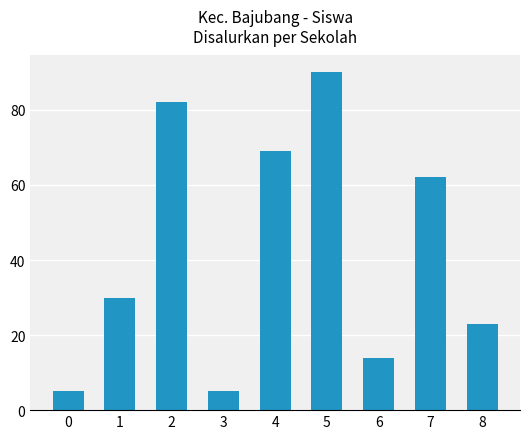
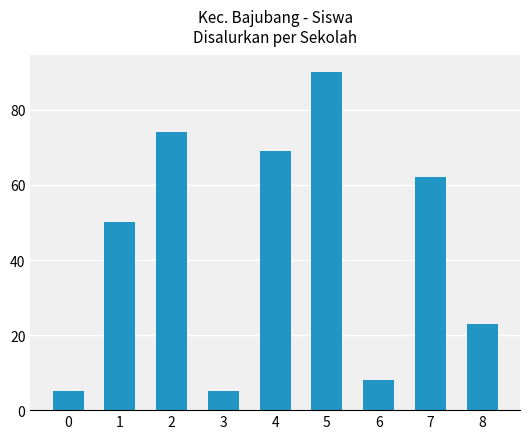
  {
    "0": 5,
-   "1": 30,
-   "2": 82,
+   "1": 50,
+   "2": 74,
    "3": 5,
    "4": 69,
    "5": 90,
-   "6": 14,
+   "6": 8,
    "7": 62,
    "8": 23
  }
